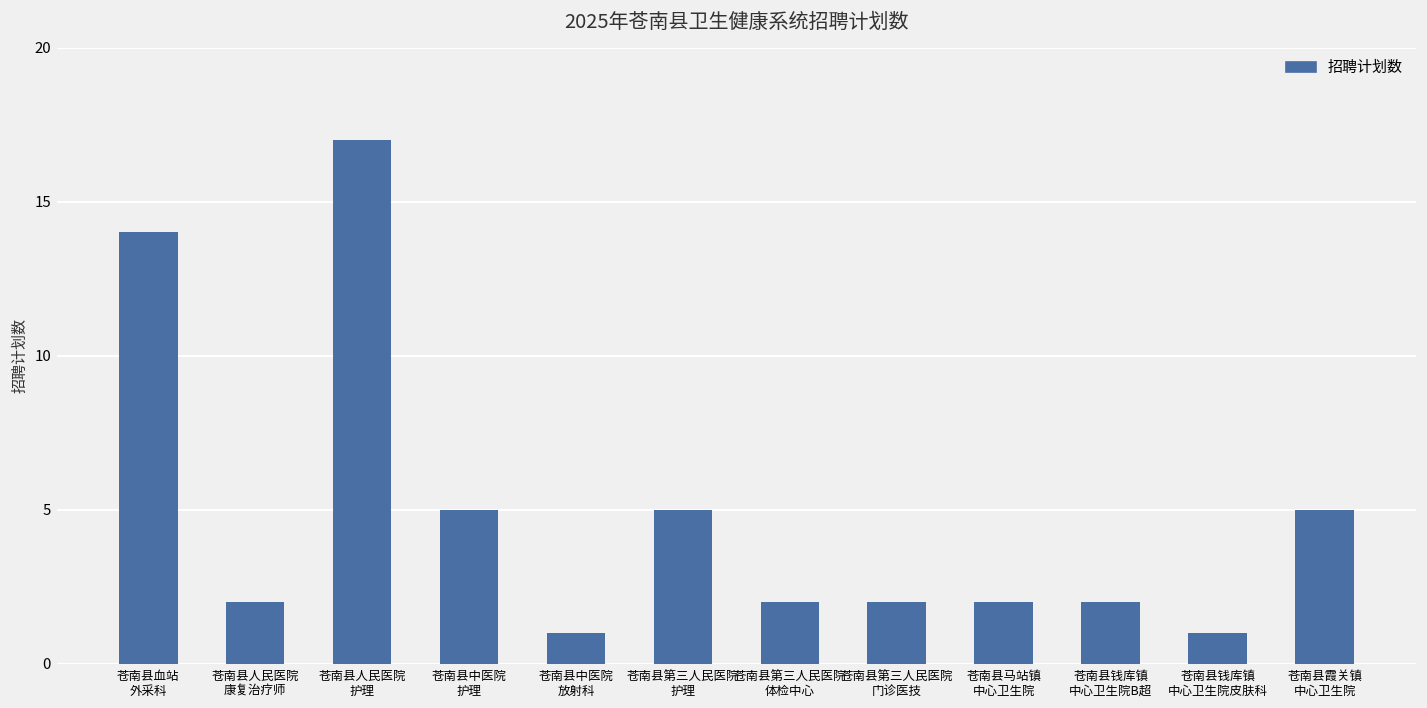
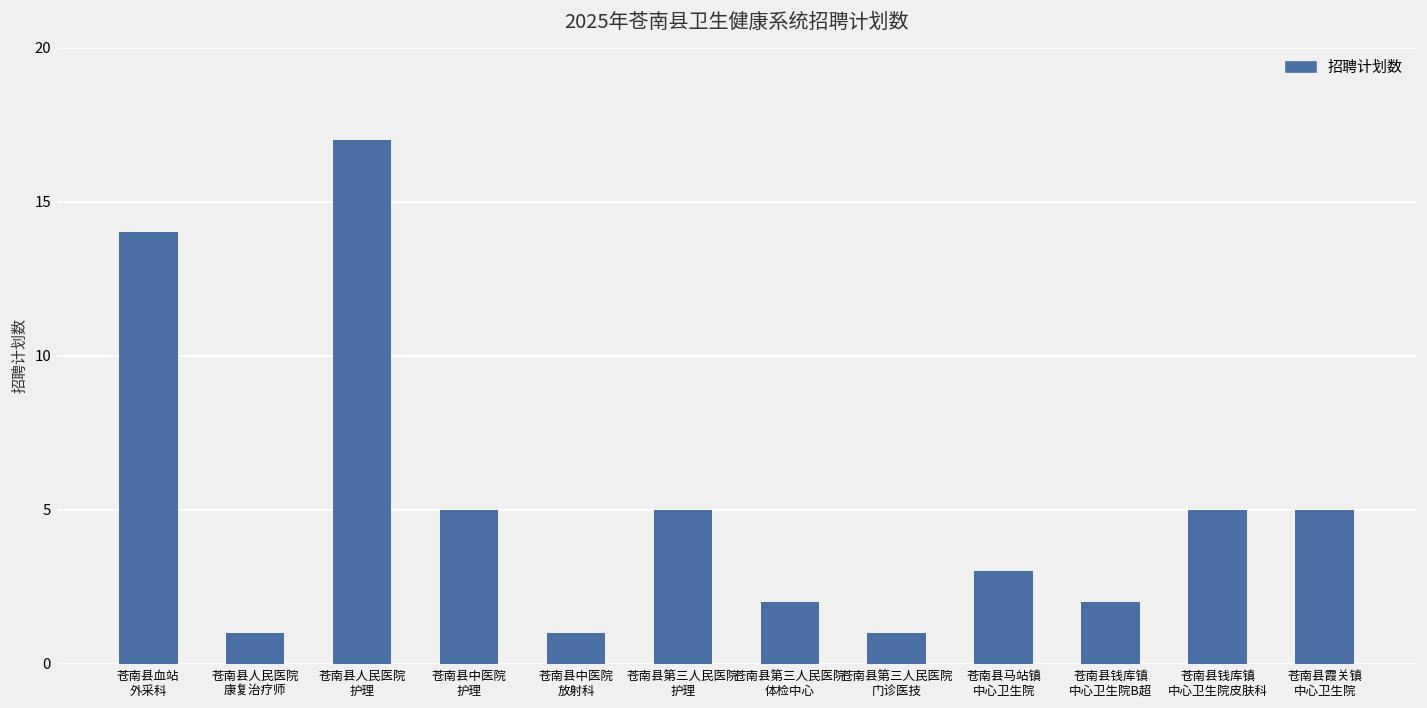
  {
    "苍南县血站 外采科": 14,
-   "苍南县人民医院 康复治疗师": 2,
+   "苍南县人民医院 康复治疗师": 1,
    "苍南县人民医院 护理": 17,
    "苍南县中医院 护理": 5,
    "苍南县中医院 放射科": 1,
    "苍南县第三人民医院 护理": 5,
    "苍南县第三人民医院 体检中心": 2,
-   "苍南县第三人民医院 门诊医技": 2,
-   "苍南县马站镇 中心卫生院": 2,
+   "苍南县第三人民医院 门诊医技": 1,
+   "苍南县马站镇 中心卫生院": 3,
    "苍南县钱库镇 中心卫生院B超": 2,
-   "苍南县钱库镇 中心卫生院皮肤科": 1,
+   "苍南县钱库镇 中心卫生院皮肤科": 5,
    "苍南县霞关镇 中心卫生院": 5
  }
